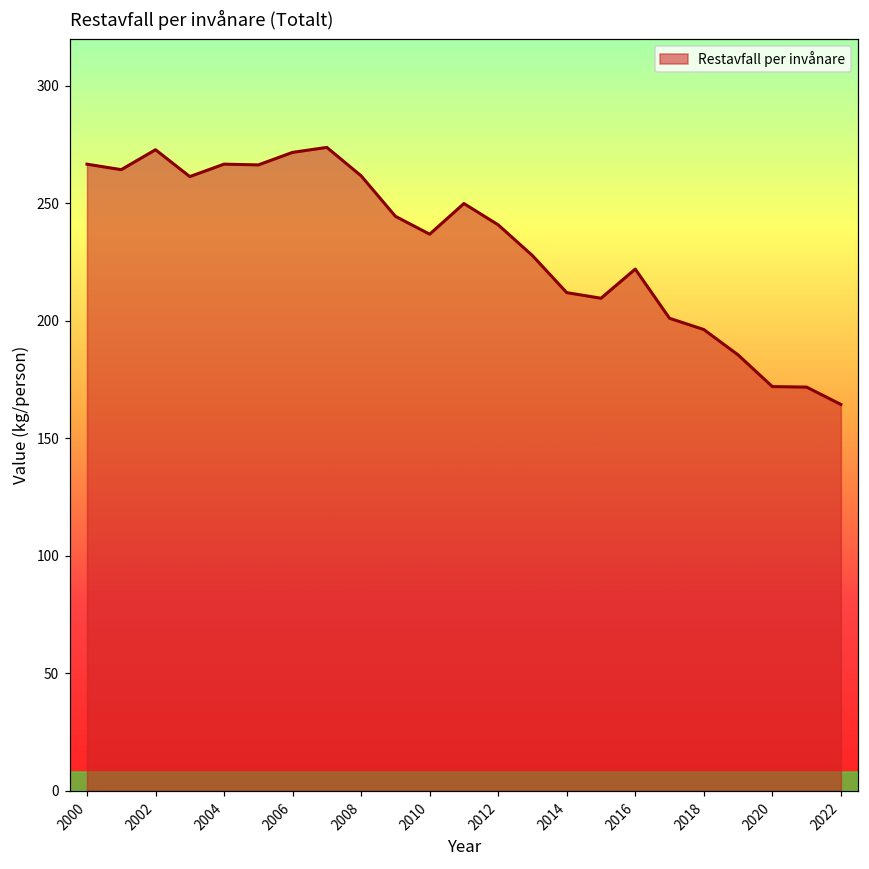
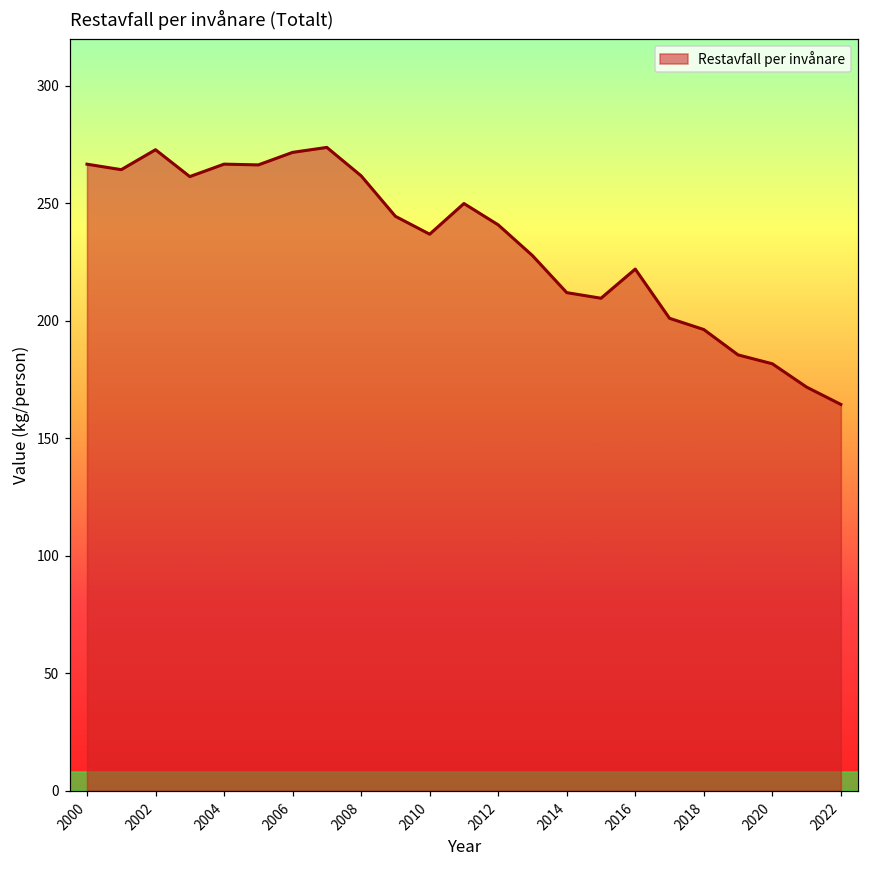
  {
    "2000": 267,
    "2002": 273,
    "2004": 267,
    "2006": 272,
    "2008": 262,
    "2010": 237,
    "2012": 241,
    "2014": 212,
    "2016": 222,
    "2018": 196,
-   "2020": 172,
+   "2020": 182,
    "2022": 164
  }
